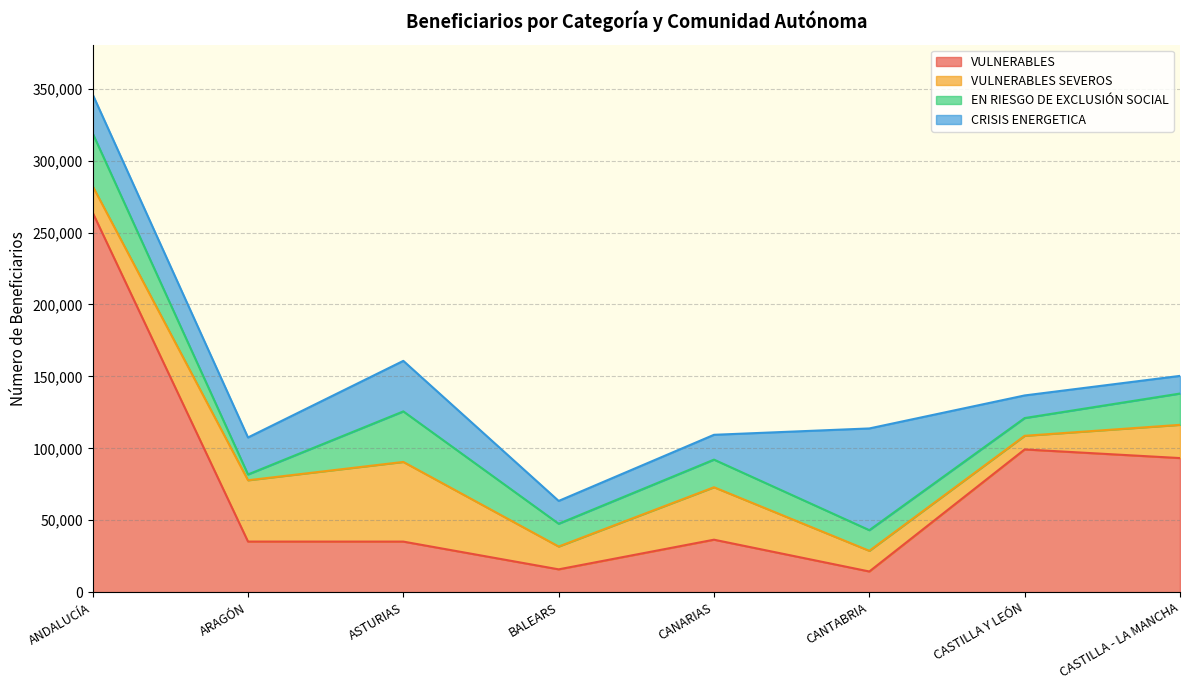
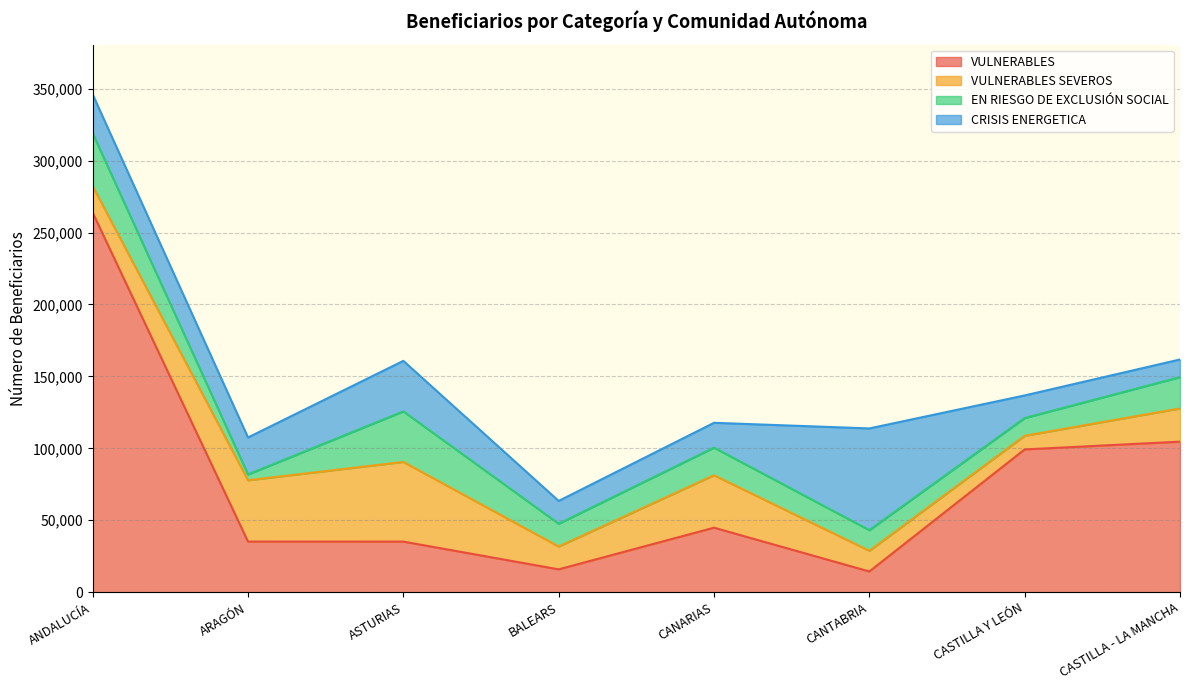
  {
    "VULNERABLES": {
      "ANDALUCÍA": "264,000",
      "ARAGÓN": "35,000",
      "ASTURIAS": "35,000",
      "BALEARS": "16,000",
-     "CANARIAS": "36,000",
+     "CANARIAS": "45,000",
      "CANTABRIA": "14,000",
      "CASTILLA Y LEÓN": "99,000",
-     "CASTILLA - LA MANCHA": "93,000"
+     "CASTILLA - LA MANCHA": "105,000"
    },
    "VULNERABLES SEVEROS": {
      "ANDALUCÍA": "18,000",
      "ARAGÓN": "43,000",
      "ASTURIAS": "55,000",
      "BALEARS": "16,000",
      "CANARIAS": "36,000",
      "CANTABRIA": "14,000",
      "CASTILLA Y LEÓN": "9,000",
      "CASTILLA - LA MANCHA": "23,000"
    },
    "EN RIESGO DE EXCLUSIÓN SOCIAL": {
      "ANDALUCÍA": "37,000",
      "ARAGÓN": "4,000",
      "ASTURIAS": "35,000",
      "BALEARS": "16,000",
      "CANARIAS": "19,000",
      "CANTABRIA": "14,000",
      "CASTILLA Y LEÓN": "12,000",
      "CASTILLA - LA MANCHA": "22,000"
    },
    "CRISIS ENERGETICA": {
      "ANDALUCÍA": "27,000",
      "ARAGÓN": "26,000",
      "ASTURIAS": "35,000",
      "BALEARS": "16,000",
      "CANARIAS": "17,000",
      "CANTABRIA": "71,000",
      "CASTILLA Y LEÓN": "16,000",
      "CASTILLA - LA MANCHA": "12,000"
    }
  }
